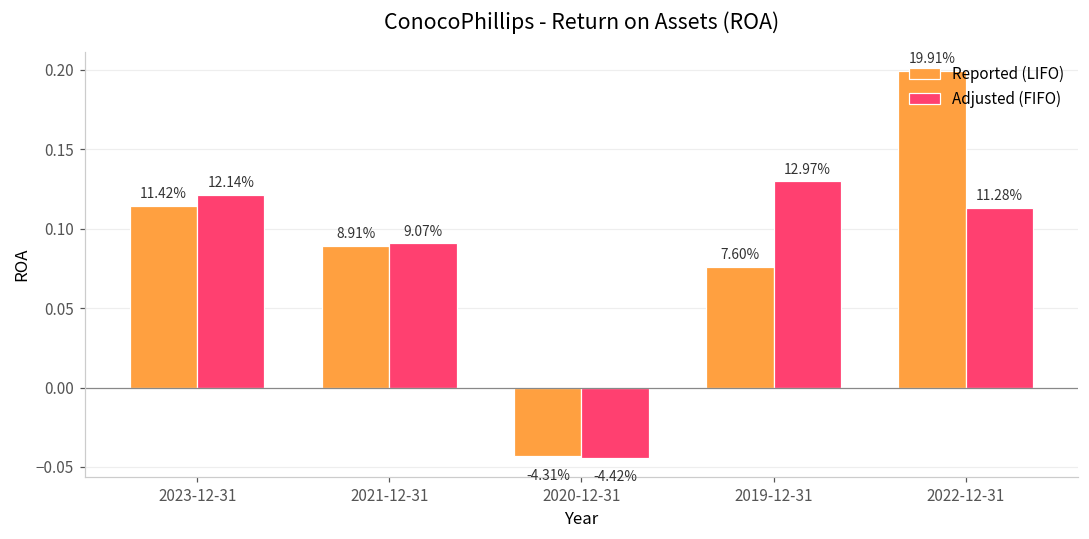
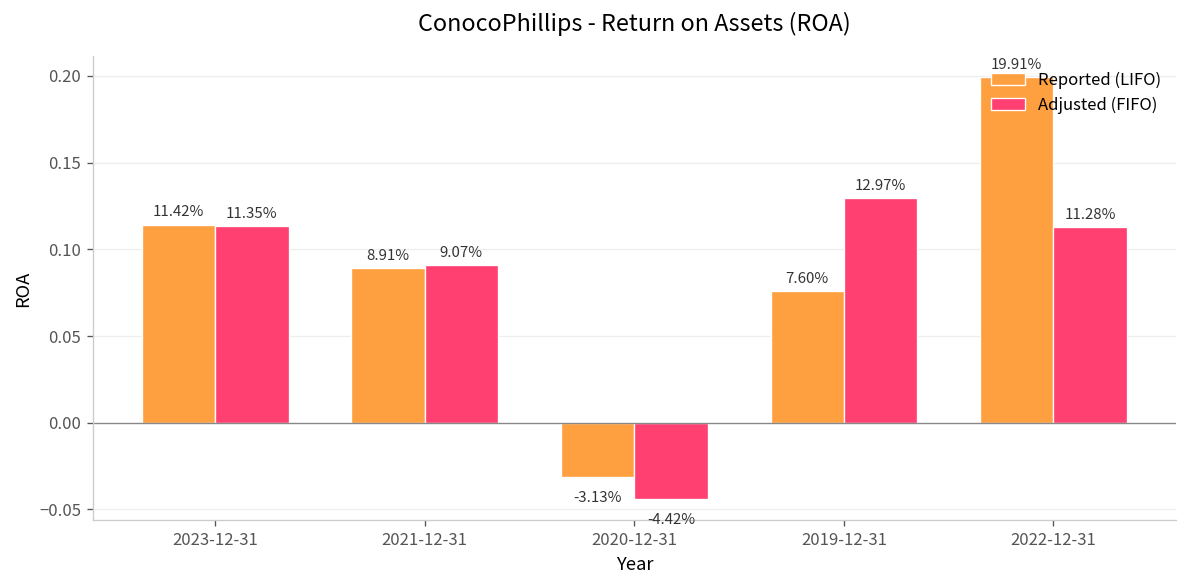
  {
    "Reported (LIFO)": {
      "2023-12-31": "11.42%",
      "2021-12-31": "8.91%",
-     "2020-12-31": "-4.31%",
+     "2020-12-31": "-3.13%",
      "2019-12-31": "7.60%",
      "2022-12-31": "19.91%"
    },
    "Adjusted (FIFO)": {
-     "2023-12-31": "12.14%",
+     "2023-12-31": "11.35%",
      "2021-12-31": "9.07%",
      "2020-12-31": "-4.42%",
      "2019-12-31": "12.97%",
      "2022-12-31": "11.28%"
    }
  }
